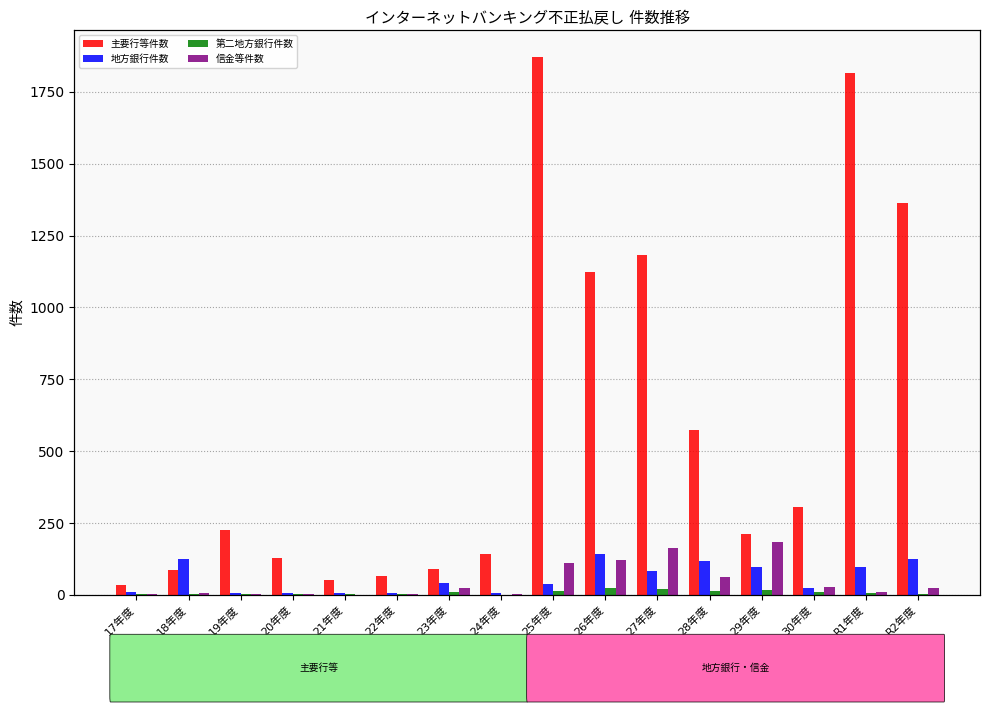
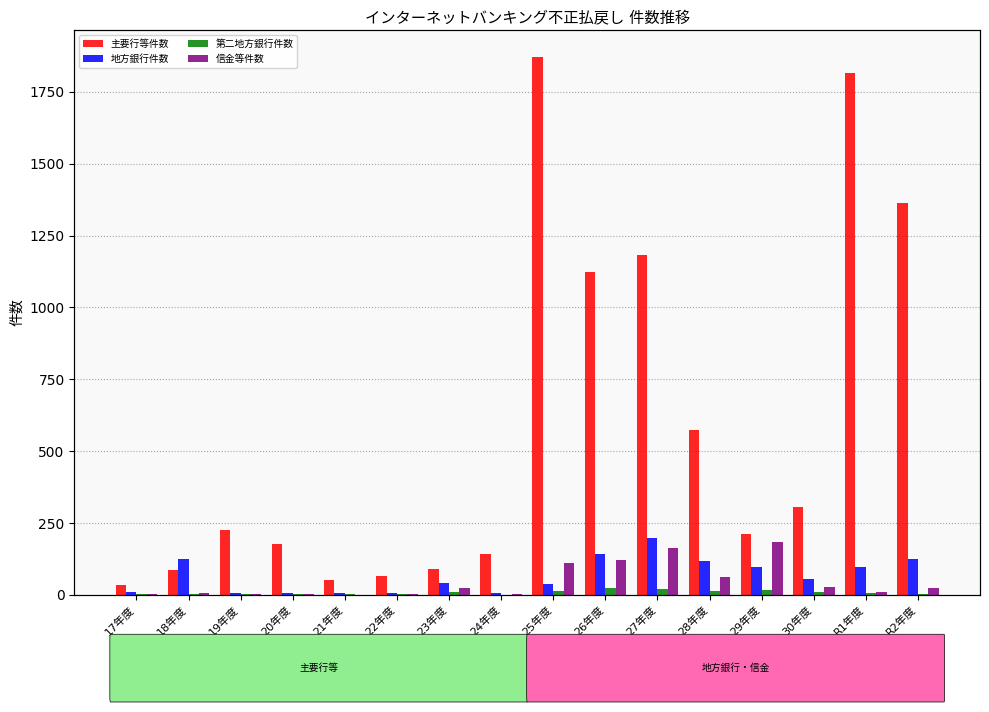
  {
    "主要行等件数": {
      "17年度": 30,
      "18年度": 90,
      "19年度": 230,
-     "20年度": 130,
+     "20年度": 180,
      "21年度": 50,
      "22年度": 60,
      "23年度": 90,
      "24年度": 140,
      "25年度": 1870,
      "26年度": 1120,
      "27年度": 1180,
      "28年度": 570,
      "29年度": 210,
      "30年度": 310,
      "R1年度": 1820,
      "R2年度": 1360
    },
    "地方銀行件数": {
      "17年度": 10,
      "18年度": 130,
      "23年度": 40,
      "25年度": 40,
      "26年度": 140,
-     "27年度": 80,
+     "27年度": 200,
      "28年度": 120,
      "29年度": 100,
-     "30年度": 20,
+     "30年度": 50,
      "R1年度": 100,
      "R2年度": 120
    },
    "第二地方銀行件数": {
      "24年度": 0,
      "25年度": 10,
      "26年度": 20,
      "27年度": 20,
      "28年度": 10,
      "29年度": 20,
      "30年度": 10
    },
    "信金等件数": {
      "21年度": 0,
      "23年度": 20,
      "25年度": 110,
      "26年度": 120,
      "27年度": 160,
      "28年度": 60,
      "29年度": 180,
      "30年度": 30,
      "R1年度": 10,
      "R2年度": 20
    }
  }
